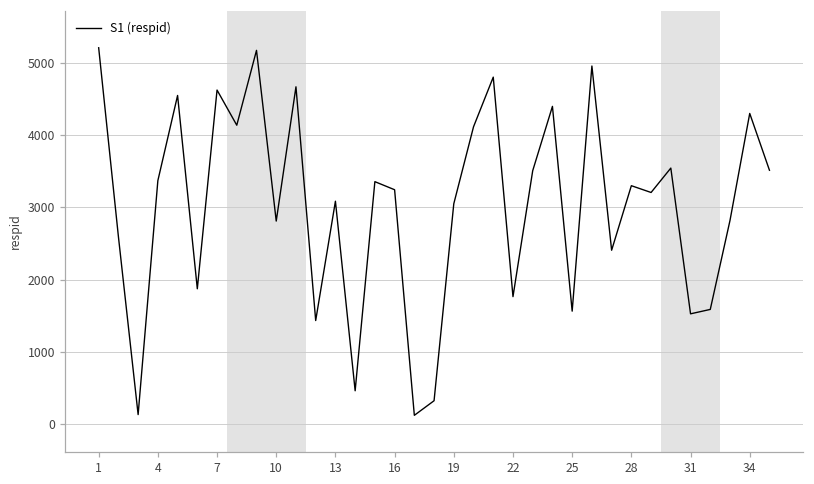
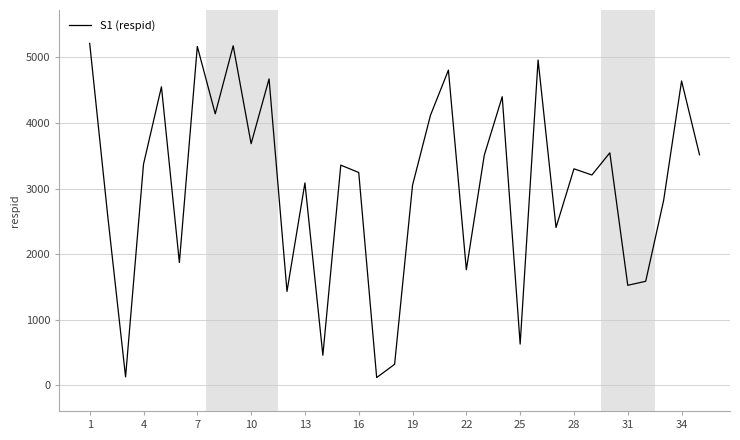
  {
    "1": 5200,
    "4": 3400,
-   "7": 4600,
-   "10": 2800,
+   "7": 5200,
+   "10": 3700,
    "13": 3100,
    "16": 3200,
    "19": 3100,
    "22": 1800,
-   "25": 1600,
+   "25": 600,
    "28": 3300,
    "31": 1500,
-   "34": 4300
+   "34": 4600
  }
